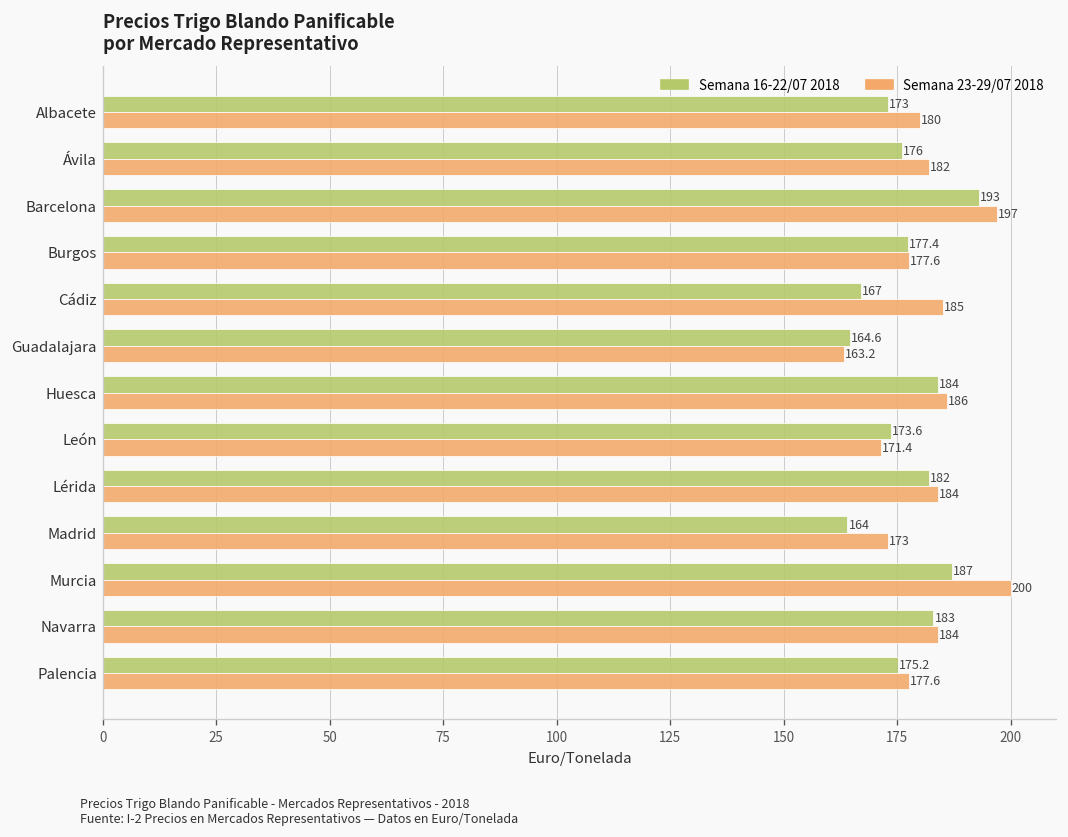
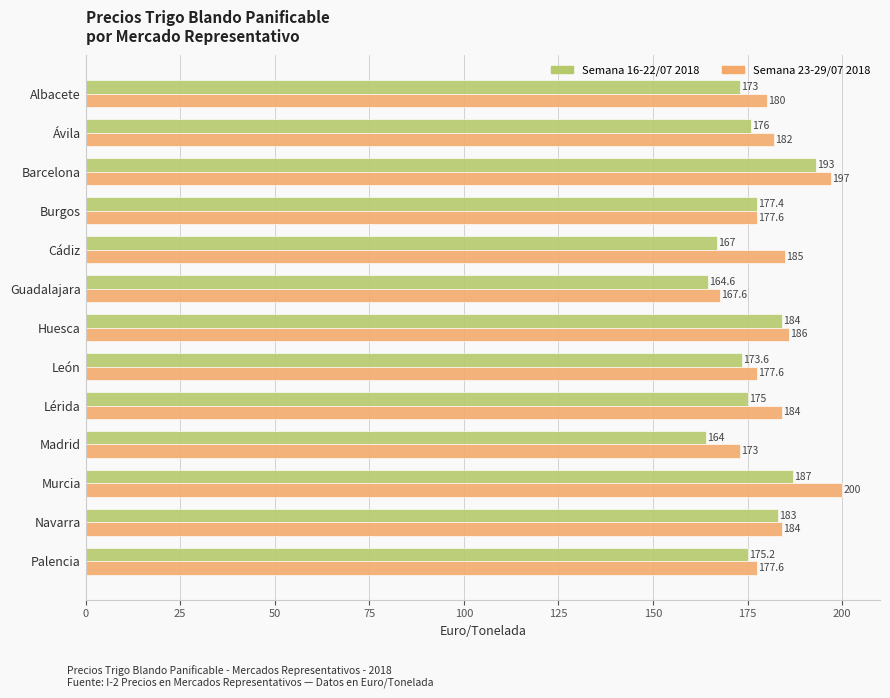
  {
    "Semana 16-22/07 2018": {
      "Albacete": 173,
      "Ávila": 176,
      "Barcelona": 193,
      "Burgos": 177.4,
      "Cádiz": 167,
      "Guadalajara": 164.6,
      "Huesca": 184,
      "León": 173.6,
-     "Lérida": 182,
+     "Lérida": 175,
      "Madrid": 164,
      "Murcia": 187,
      "Navarra": 183,
      "Palencia": 175.2
    },
    "Semana 23-29/07 2018": {
      "Albacete": 180,
      "Ávila": 182,
      "Barcelona": 197,
      "Burgos": 177.6,
      "Cádiz": 185,
-     "Guadalajara": 163.2,
+     "Guadalajara": 167.6,
      "Huesca": 186,
-     "León": 171.4,
+     "León": 177.6,
      "Lérida": 184,
      "Madrid": 173,
      "Murcia": 200,
      "Navarra": 184,
      "Palencia": 177.6
    }
  }
